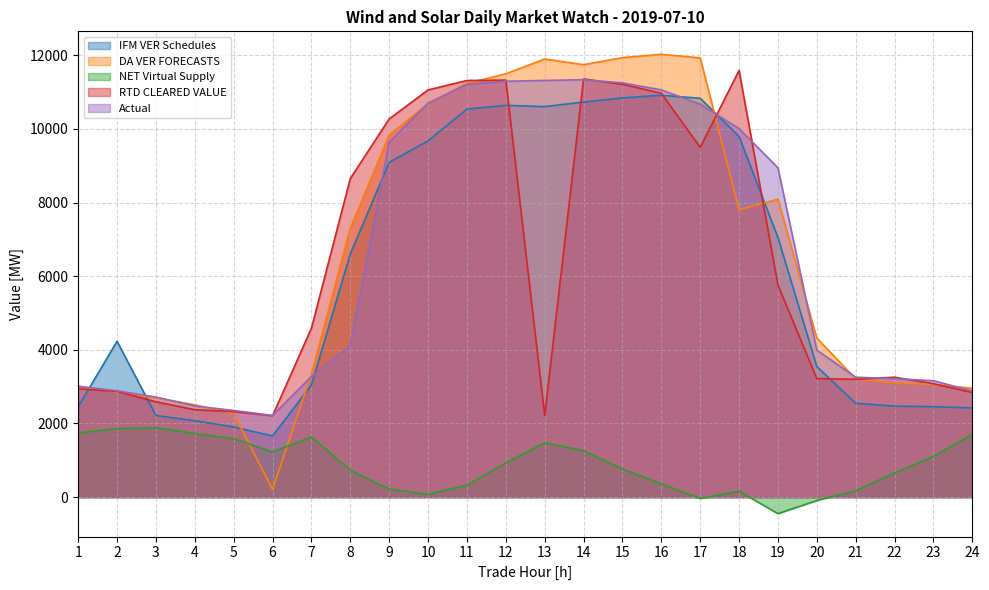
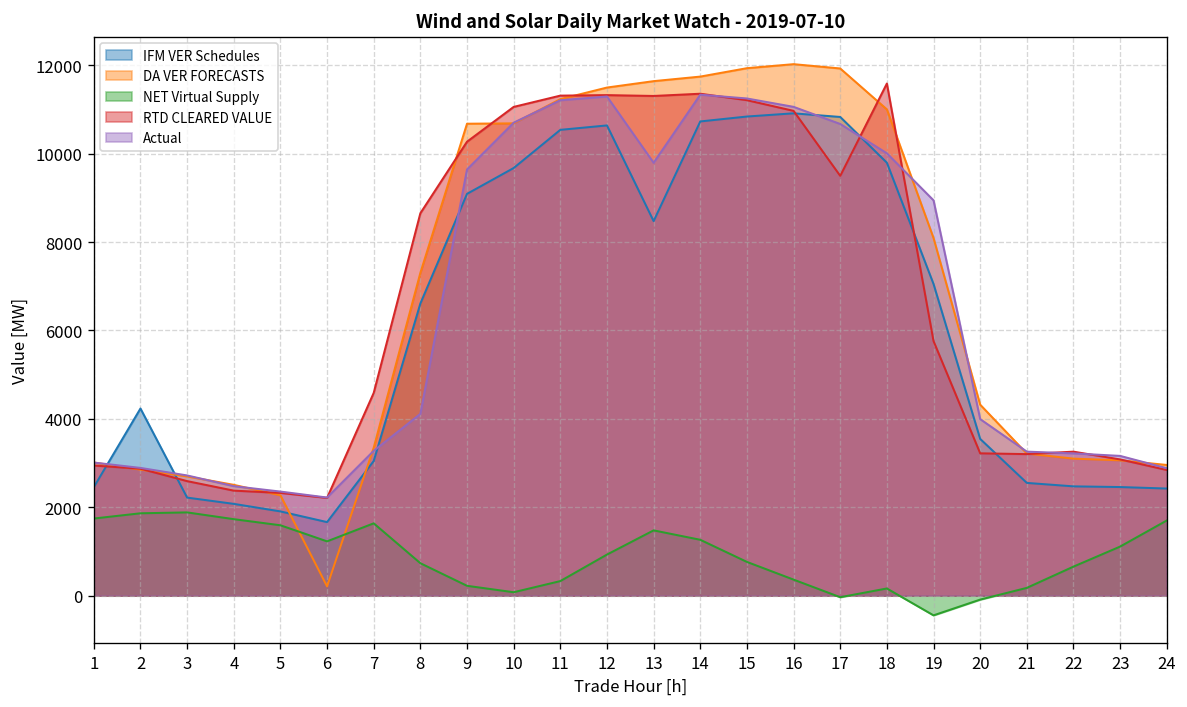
  {
    "IFM VER Schedules": {
      "1": 2500,
      "2": 4200,
      "3": 2200,
      "4": 2100,
      "5": 1900,
      "6": 1700,
      "7": 3000,
      "8": 6600,
      "9": 9100,
      "10": 9700,
      "11": 10500,
      "12": 10600,
-     "13": 10600,
+     "13": 8500,
      "14": 10700,
      "15": 10800,
      "17": 10800,
      "18": 9800,
      "19": 7100,
      "20": 3500,
      "21": 2500,
      "22": 2500,
      "23": 2500,
      "24": 2400
    },
    "DA VER FORECASTS": {
      "6": 200,
      "7": 3300,
      "8": 7300,
-     "9": 9800,
+     "9": 10700,
      "12": 11500,
-     "13": 11900,
+     "13": 11600,
      "14": 11700,
      "15": 11900,
      "16": 12000,
      "17": 11900,
-     "18": 7800,
+     "18": 11000,
      "19": 8100,
      "20": 4300,
      "22": 3100,
      "24": 3000
    },
    "RTD CLEARED VALUE": {
      "3": 2600,
      "4": 2400,
      "7": 4600,
      "8": 8700,
      "9": 10300,
      "10": 11100,
      "11": 11300,
-     "13": 2200,
+     "13": 11300,
      "17": 9500,
      "18": 11600,
      "19": 5800,
      "20": 3200
    },
    "Actual": {
      "7": 3300,
      "8": 4100,
      "9": 9600,
-     "13": 11300,
+     "13": 9800,
      "16": 11100,
      "17": 10700,
      "18": 10000,
      "19": 8900,
      "20": 4000,
      "23": 3200
    }
  }
